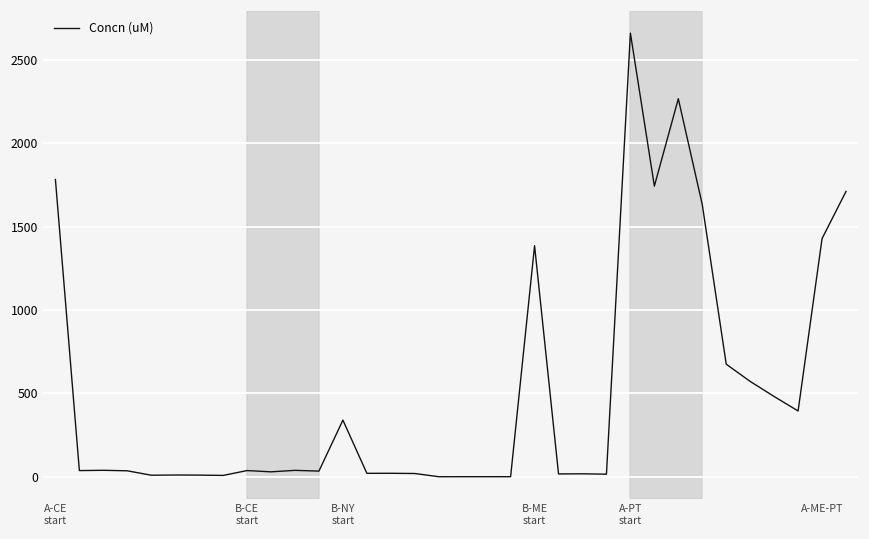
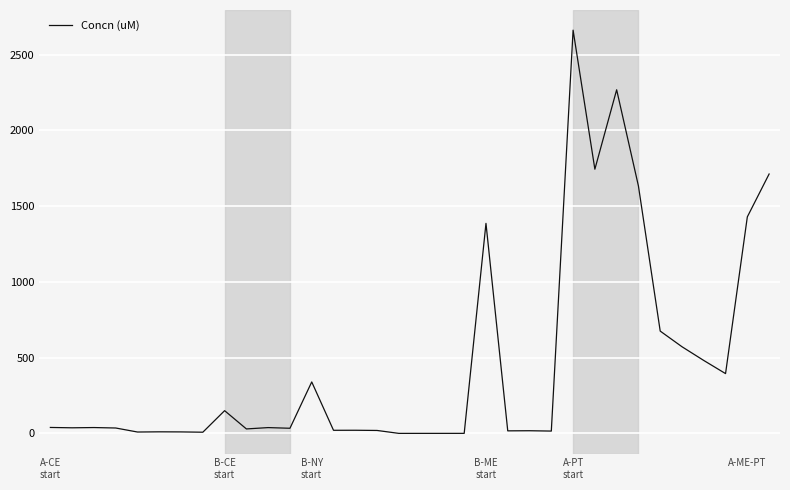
  {
-   "A-CE start": 1780,
-   "B-CE start": 40,
+   "A-CE start": 40,
+   "B-CE start": 150,
    "B-NY start": 340,
    "B-ME start": 1390,
    "A-PT start": 2660,
    "A-ME-PT": 1430
  }
